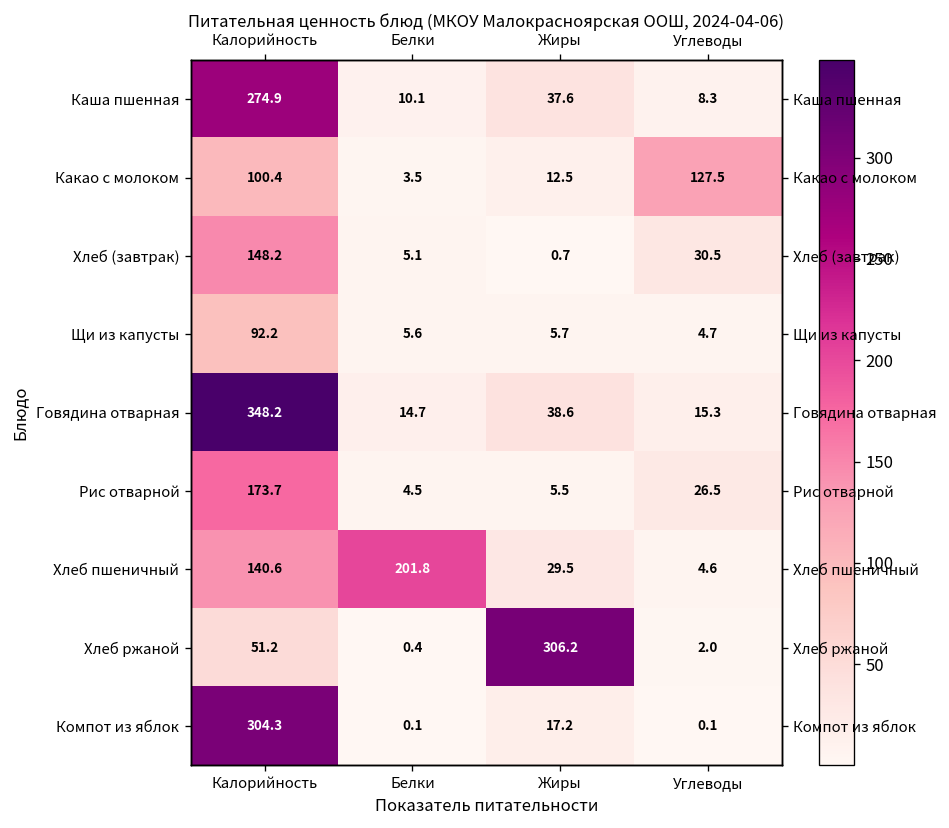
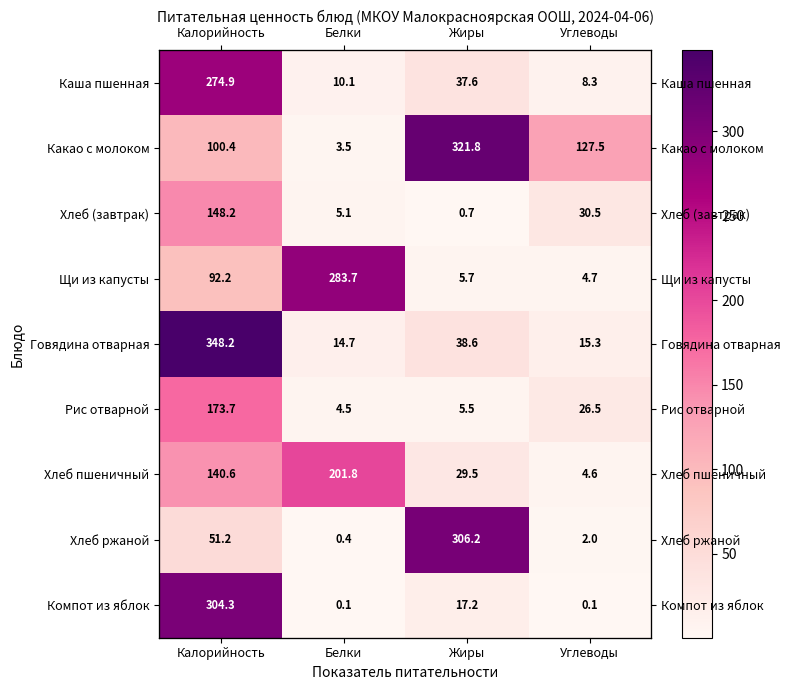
  {
    "Каша пшенная": {
      "Калорийность": 274.9,
      "Белки": 10.1,
      "Жиры": 37.6,
      "Углеводы": 8.3
    },
    "Какао с молоком": {
      "Калорийность": 100.4,
      "Белки": 3.5,
-     "Жиры": 12.5,
+     "Жиры": 321.8,
      "Углеводы": 127.5
    },
    "Хлеб (завтрак)": {
      "Калорийность": 148.2,
      "Белки": 5.1,
      "Жиры": 0.7,
      "Углеводы": 30.5
    },
    "Щи из капусты": {
      "Калорийность": 92.2,
-     "Белки": 5.6,
+     "Белки": 283.7,
      "Жиры": 5.7,
      "Углеводы": 4.7
    },
    "Говядина отварная": {
      "Калорийность": 348.2,
      "Белки": 14.7,
      "Жиры": 38.6,
      "Углеводы": 15.3
    },
    "Рис отварной": {
      "Калорийность": 173.7,
      "Белки": 4.5,
      "Жиры": 5.5,
      "Углеводы": 26.5
    },
    "Хлеб пшеничный": {
      "Калорийность": 140.6,
      "Белки": 201.8,
      "Жиры": 29.5,
      "Углеводы": 4.6
    },
    "Хлеб ржаной": {
      "Калорийность": 51.2,
      "Белки": 0.4,
      "Жиры": 306.2,
      "Углеводы": 2.0
    },
    "Компот из яблок": {
      "Калорийность": 304.3,
      "Белки": 0.1,
      "Жиры": 17.2,
      "Углеводы": 0.1
    }
  }
